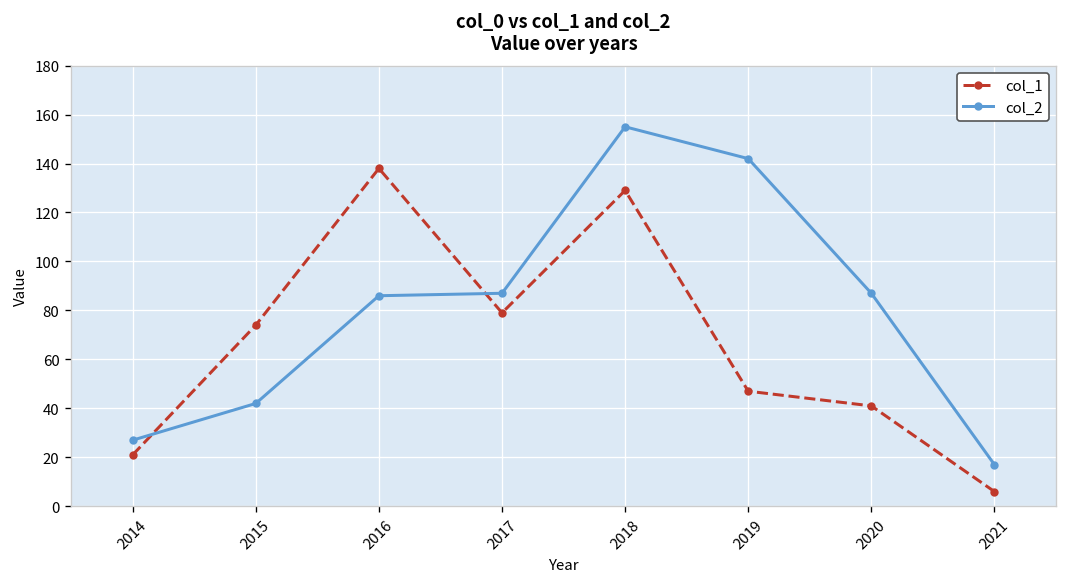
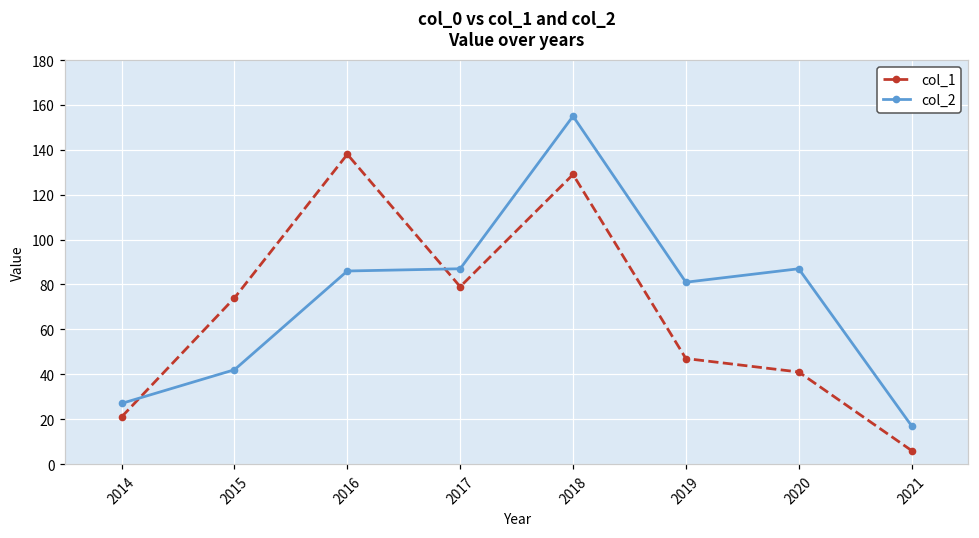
  {
    "col_1": {
      "2014": 21,
      "2015": 74,
      "2016": 138,
      "2017": 79,
      "2018": 129,
      "2019": 47,
      "2020": 41,
      "2021": 6
    },
    "col_2": {
      "2014": 27,
      "2015": 42,
      "2016": 86,
      "2017": 87,
      "2018": 155,
-     "2019": 142,
+     "2019": 81,
      "2020": 87,
      "2021": 17
    }
  }
